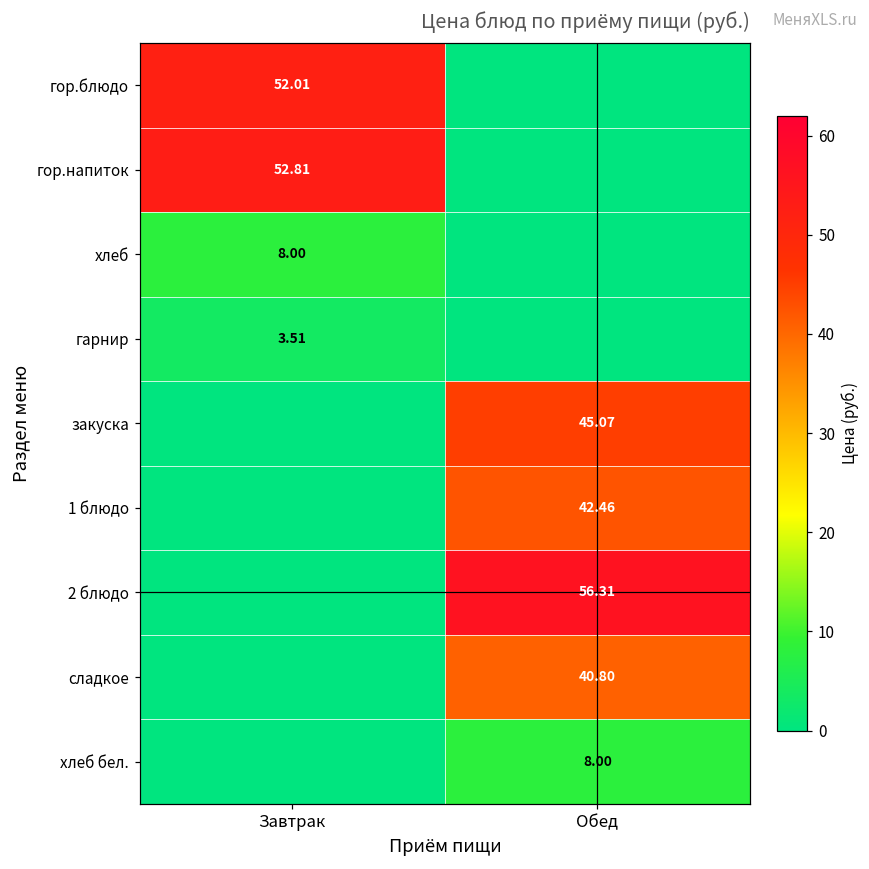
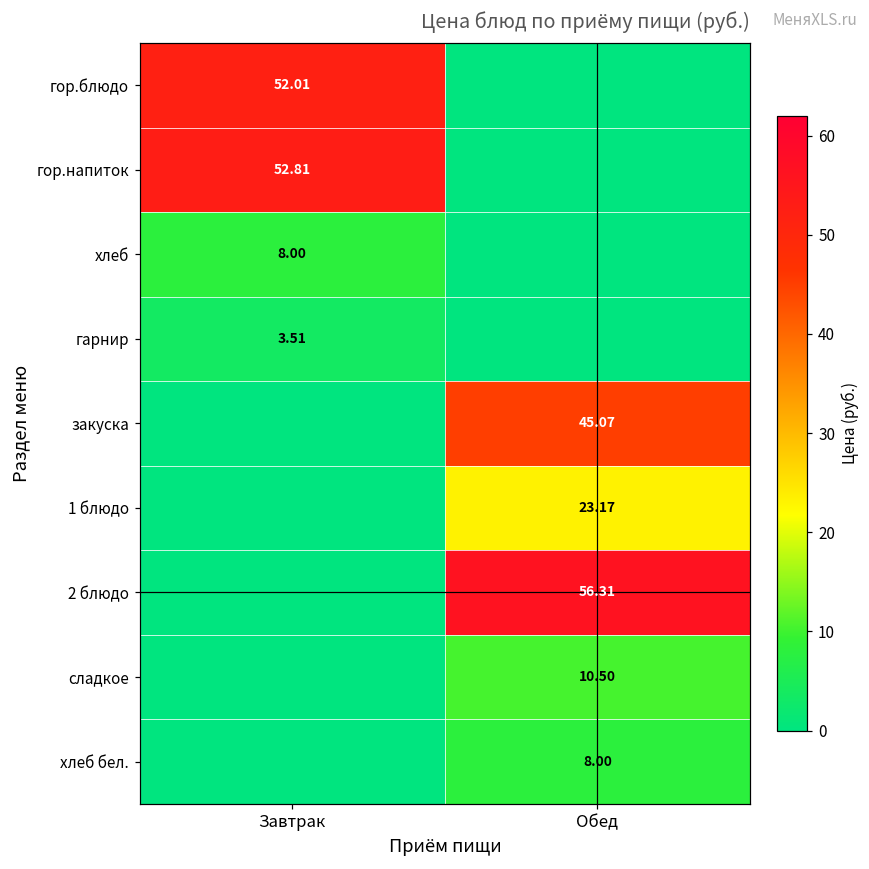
  {
    "гор.блюдо": {
      "Завтрак": 52.01
    },
    "гор.напиток": {
      "Завтрак": 52.81
    },
    "хлеб": {
      "Завтрак": 8.00
    },
    "гарнир": {
      "Завтрак": 3.51
    },
    "закуска": {
      "Обед": 45.07
    },
    "1 блюдо": {
-     "Обед": 42.46
+     "Обед": 23.17
    },
    "2 блюдо": {
      "Обед": 56.31
    },
    "сладкое": {
-     "Обед": 40.80
+     "Обед": 10.50
    },
    "хлеб бел.": {
      "Обед": 8.00
    }
  }
